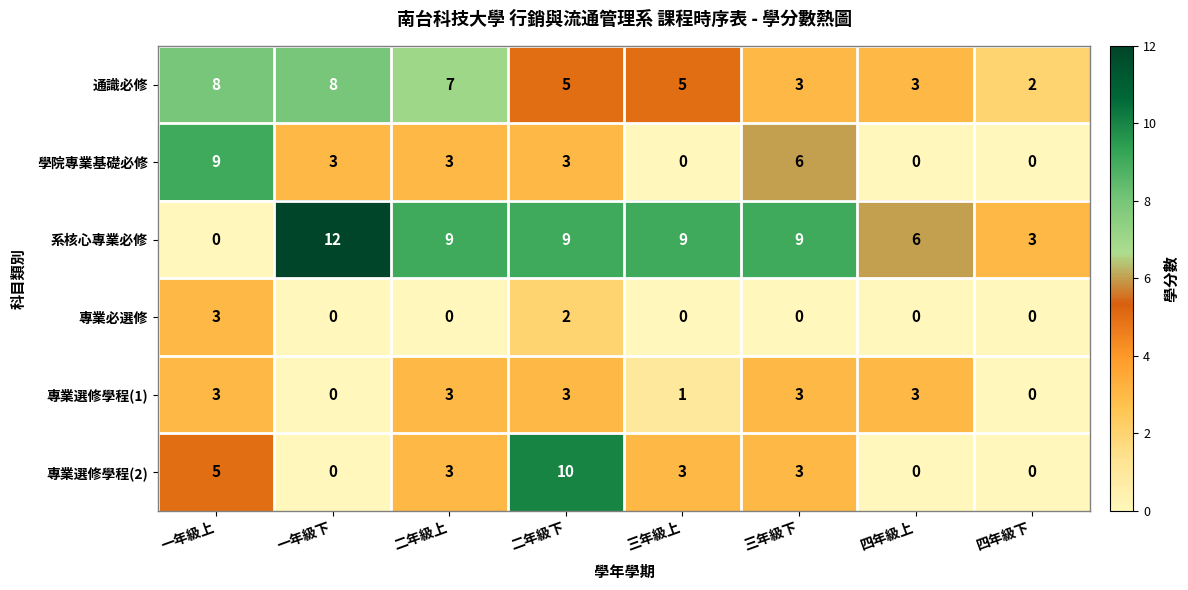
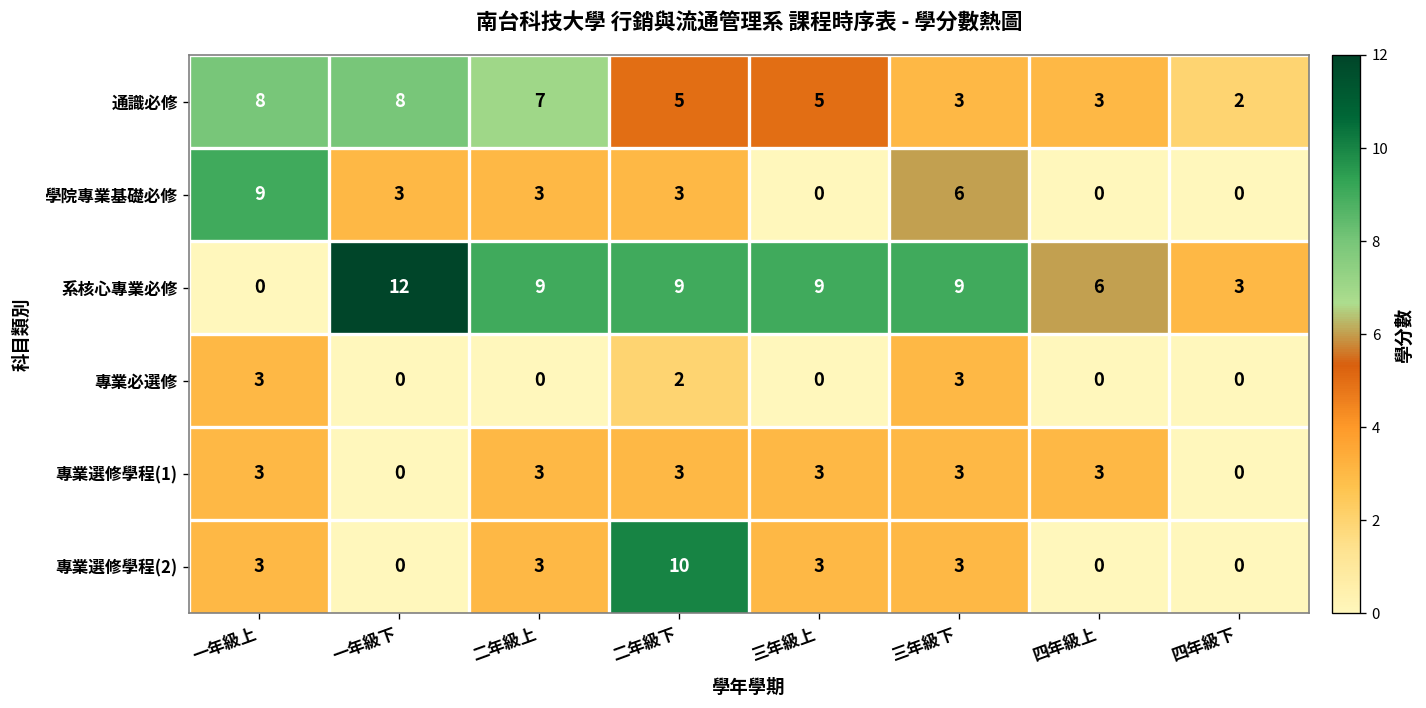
  {
    "通識必修": {
      "一年級上": 8,
      "一年級下": 8,
      "二年級上": 7,
      "二年級下": 5,
      "三年級上": 5,
      "三年級下": 3,
      "四年級上": 3,
      "四年級下": 2
    },
    "學院專業基礎必修": {
      "一年級上": 9,
      "一年級下": 3,
      "二年級上": 3,
      "二年級下": 3,
      "三年級上": 0,
      "三年級下": 6,
      "四年級上": 0,
      "四年級下": 0
    },
    "系核心專業必修": {
      "一年級上": 0,
      "一年級下": 12,
      "二年級上": 9,
      "二年級下": 9,
      "三年級上": 9,
      "三年級下": 9,
      "四年級上": 6,
      "四年級下": 3
    },
    "專業必選修": {
      "一年級上": 3,
      "一年級下": 0,
      "二年級上": 0,
      "二年級下": 2,
      "三年級上": 0,
-     "三年級下": 0,
+     "三年級下": 3,
      "四年級上": 0,
      "四年級下": 0
    },
    "專業選修學程(1)": {
      "一年級上": 3,
      "一年級下": 0,
      "二年級上": 3,
      "二年級下": 3,
-     "三年級上": 1,
+     "三年級上": 3,
      "三年級下": 3,
      "四年級上": 3,
      "四年級下": 0
    },
    "專業選修學程(2)": {
-     "一年級上": 5,
+     "一年級上": 3,
      "一年級下": 0,
      "二年級上": 3,
      "二年級下": 10,
      "三年級上": 3,
      "三年級下": 3,
      "四年級上": 0,
      "四年級下": 0
    }
  }
